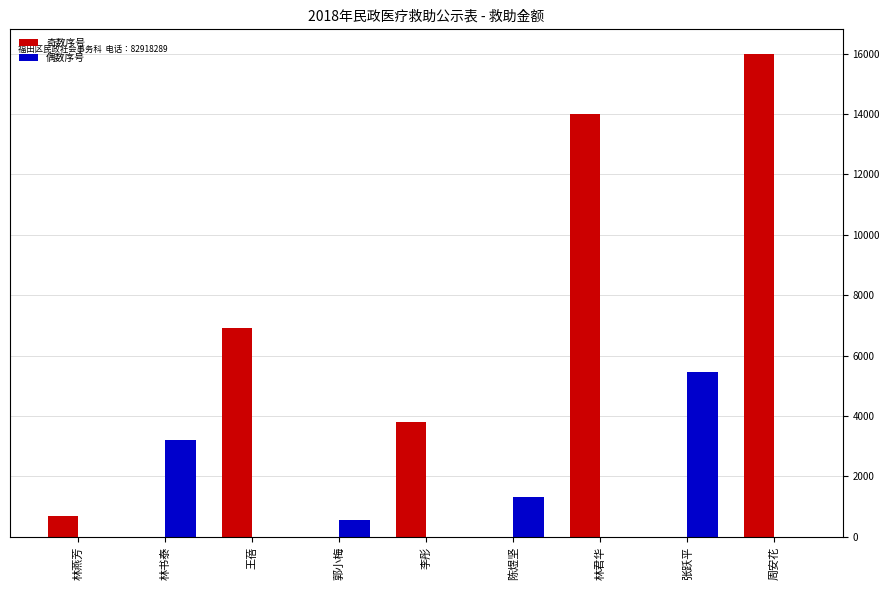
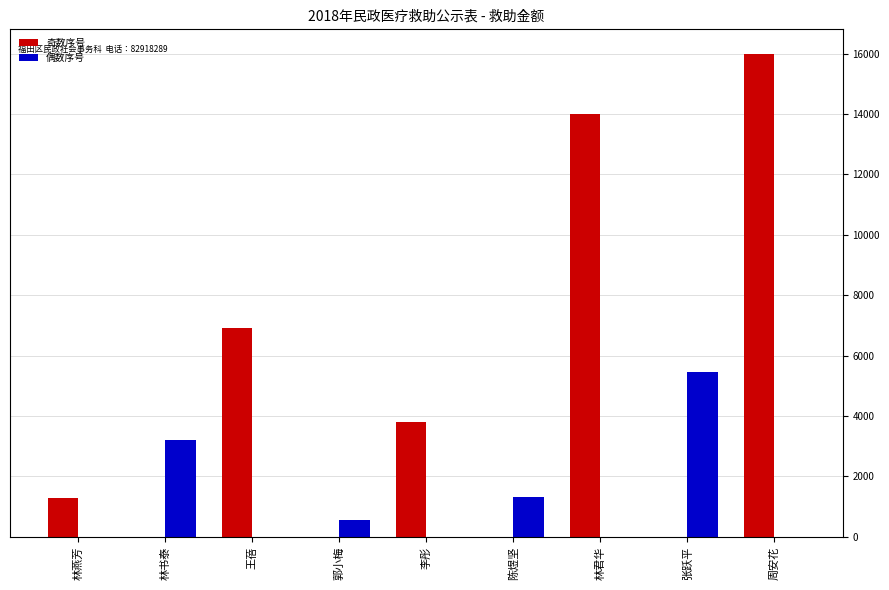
  {
    "奇数序号": {
-     "林燕芳": 700,
+     "林燕芳": 1300,
      "林书泰": 0,
      "王蓓": 6900,
      "郭小梅": 0,
      "李彤": 3800,
      "陈煜坚": 0,
      "林君华": 14000,
      "张跃平": 0,
      "周安花": 16000
    },
    "偶数序号": {
      "林燕芳": 0,
      "林书泰": 3200,
      "王蓓": 0,
      "郭小梅": 600,
      "李彤": 0,
      "陈煜坚": 1300,
      "林君华": 0,
      "张跃平": 5500,
      "周安花": 0
    }
  }
